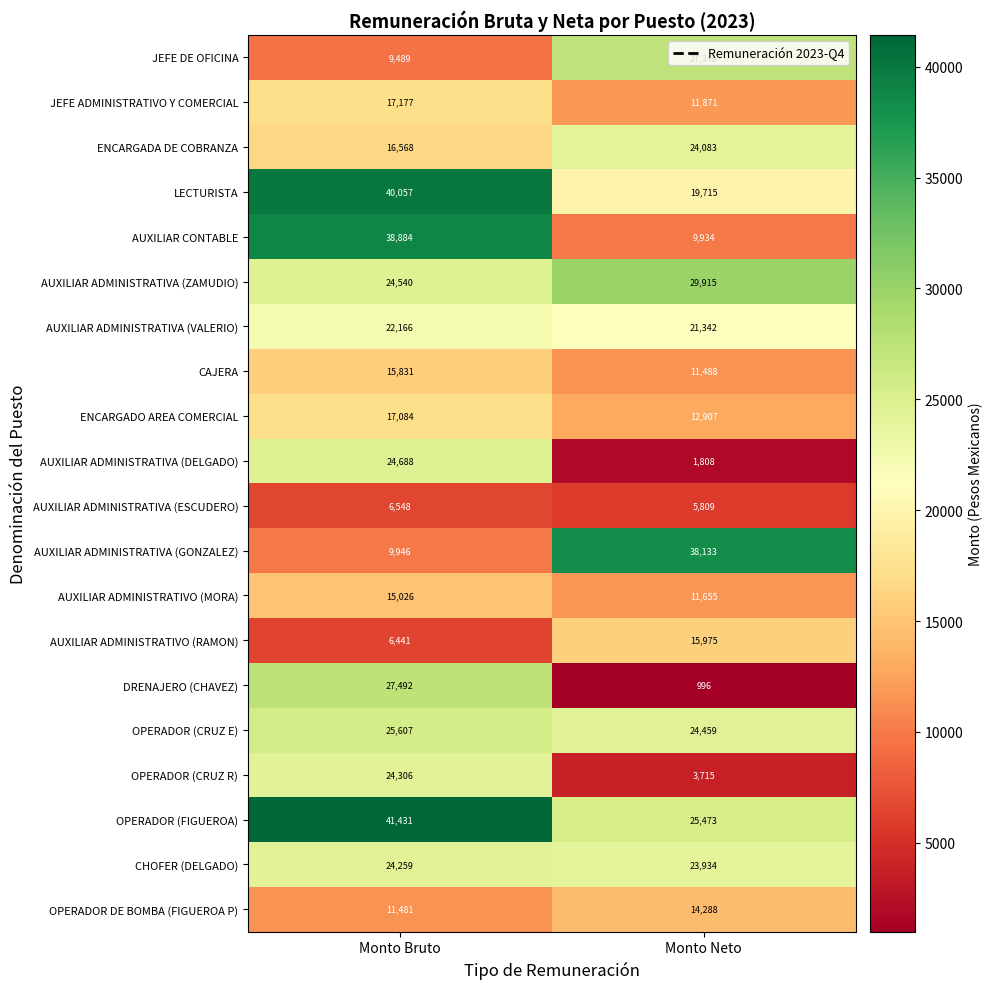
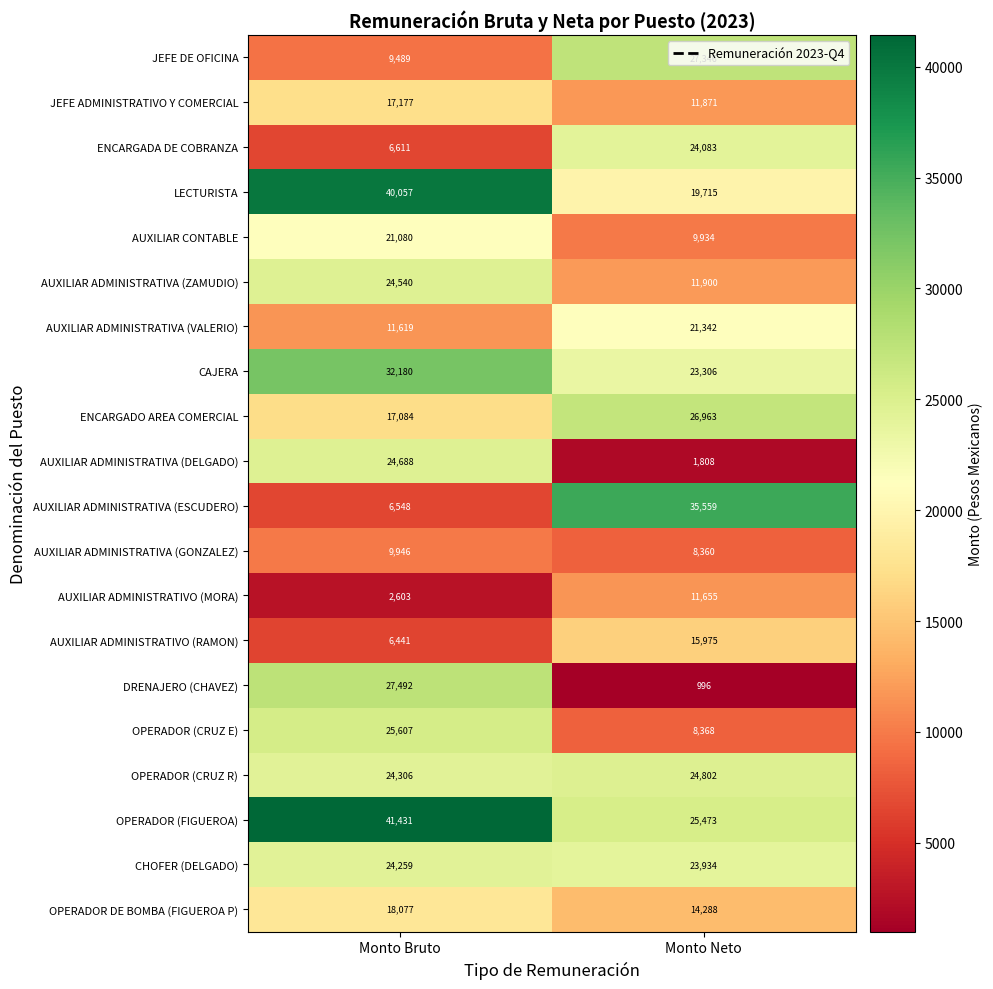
  {
    "JEFE DE OFICINA": {
      "Monto Bruto": "9,489"
    },
    "JEFE ADMINISTRATIVO Y COMERCIAL": {
      "Monto Bruto": "17,177",
      "Monto Neto": "11,871"
    },
    "ENCARGADA DE COBRANZA": {
-     "Monto Bruto": "16,568",
+     "Monto Bruto": "6,611",
      "Monto Neto": "24,083"
    },
    "LECTURISTA": {
      "Monto Bruto": "40,057",
      "Monto Neto": "19,715"
    },
    "AUXILIAR CONTABLE": {
-     "Monto Bruto": "38,884",
+     "Monto Bruto": "21,080",
      "Monto Neto": "9,934"
    },
    "AUXILIAR ADMINISTRATIVA (ZAMUDIO)": {
      "Monto Bruto": "24,540",
-     "Monto Neto": "29,915"
+     "Monto Neto": "11,900"
    },
    "AUXILIAR ADMINISTRATIVA (VALERIO)": {
-     "Monto Bruto": "22,166",
+     "Monto Bruto": "11,619",
      "Monto Neto": "21,342"
    },
    "CAJERA": {
-     "Monto Bruto": "15,831",
-     "Monto Neto": "11,488"
+     "Monto Bruto": "32,180",
+     "Monto Neto": "23,306"
    },
    "ENCARGADO AREA COMERCIAL": {
      "Monto Bruto": "17,084",
-     "Monto Neto": "12,907"
+     "Monto Neto": "26,963"
    },
    "AUXILIAR ADMINISTRATIVA (DELGADO)": {
      "Monto Bruto": "24,688",
      "Monto Neto": "1,808"
    },
    "AUXILIAR ADMINISTRATIVA (ESCUDERO)": {
      "Monto Bruto": "6,548",
-     "Monto Neto": "5,809"
+     "Monto Neto": "35,559"
    },
    "AUXILIAR ADMINISTRATIVA (GONZALEZ)": {
      "Monto Bruto": "9,946",
-     "Monto Neto": "38,133"
+     "Monto Neto": "8,360"
    },
    "AUXILIAR ADMINISTRATIVO (MORA)": {
-     "Monto Bruto": "15,026",
+     "Monto Bruto": "2,603",
      "Monto Neto": "11,655"
    },
    "AUXILIAR ADMINISTRATIVO (RAMON)": {
      "Monto Bruto": "6,441",
      "Monto Neto": "15,975"
    },
    "DRENAJERO (CHAVEZ)": {
      "Monto Bruto": "27,492",
      "Monto Neto": "996"
    },
    "OPERADOR (CRUZ E)": {
      "Monto Bruto": "25,607",
-     "Monto Neto": "24,459"
+     "Monto Neto": "8,368"
    },
    "OPERADOR (CRUZ R)": {
      "Monto Bruto": "24,306",
-     "Monto Neto": "3,715"
+     "Monto Neto": "24,802"
    },
    "OPERADOR (FIGUEROA)": {
      "Monto Bruto": "41,431",
      "Monto Neto": "25,473"
    },
    "CHOFER (DELGADO)": {
      "Monto Bruto": "24,259",
      "Monto Neto": "23,934"
    },
    "OPERADOR DE BOMBA (FIGUEROA P)": {
-     "Monto Bruto": "11,481",
+     "Monto Bruto": "18,077",
      "Monto Neto": "14,288"
    }
  }
